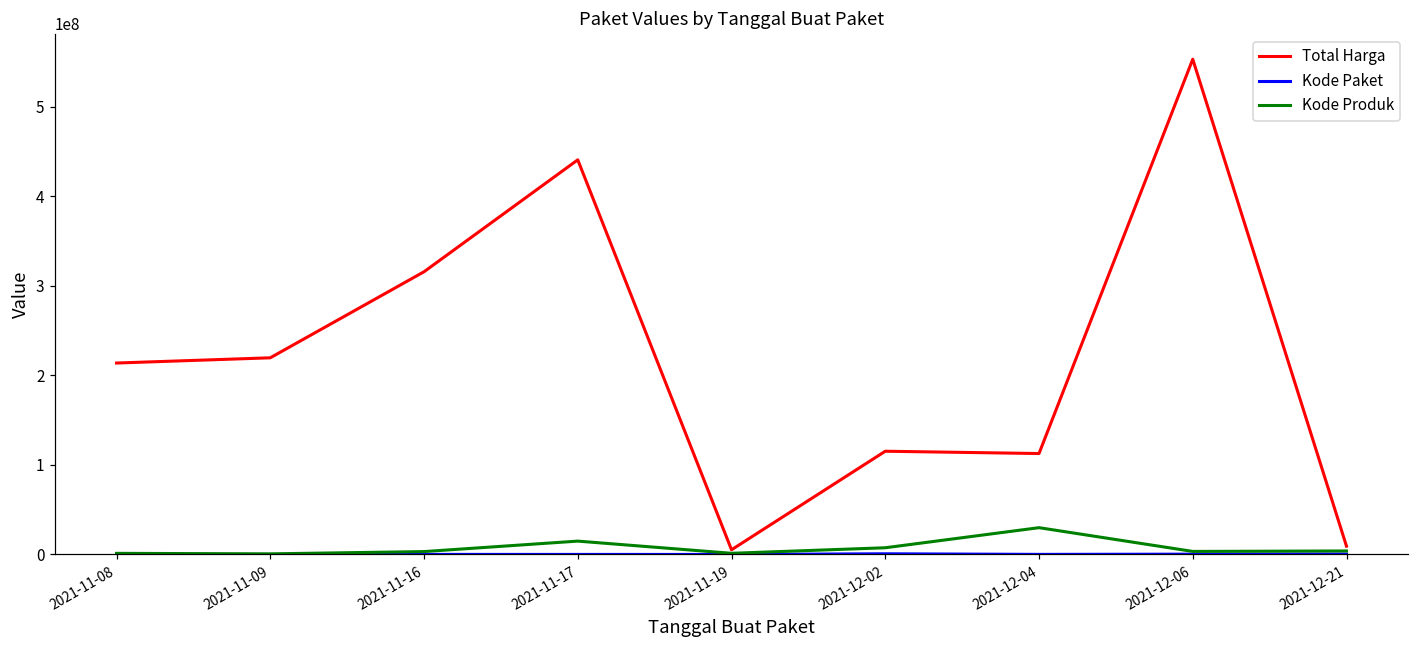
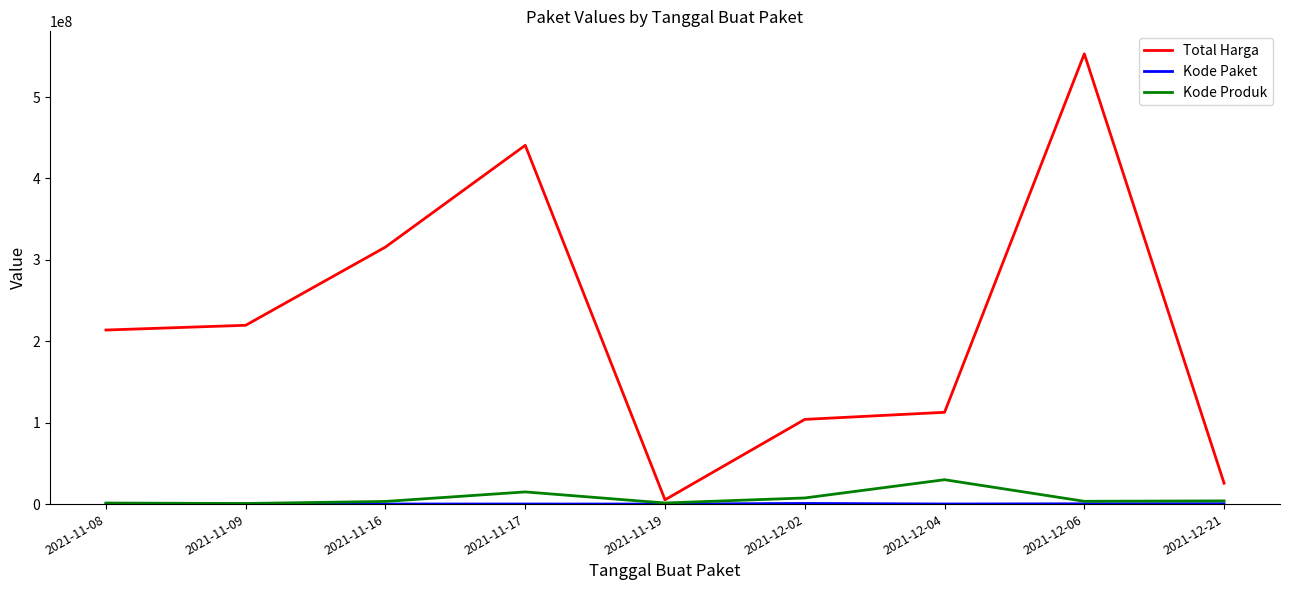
  {
    "Total Harga": {
      "2021-11-08": 210000000,
      "2021-11-09": 220000000,
      "2021-11-16": 320000000,
      "2021-11-17": 440000000,
      "2021-11-19": 10000000,
-     "2021-12-02": 120000000,
+     "2021-12-02": 100000000,
      "2021-12-04": 110000000,
      "2021-12-06": 550000000,
-     "2021-12-21": 10000000
+     "2021-12-21": 30000000
    },
    "Kode Paket": {
      "2021-11-16": 0,
      "2021-11-17": 0,
      "2021-12-02": 0,
      "2021-12-04": 0,
      "2021-12-21": 0
    },
    "Kode Produk": {
      "2021-11-16": 0,
      "2021-11-17": 10000000,
      "2021-12-02": 10000000,
      "2021-12-04": 30000000,
      "2021-12-21": 0
    }
  }
